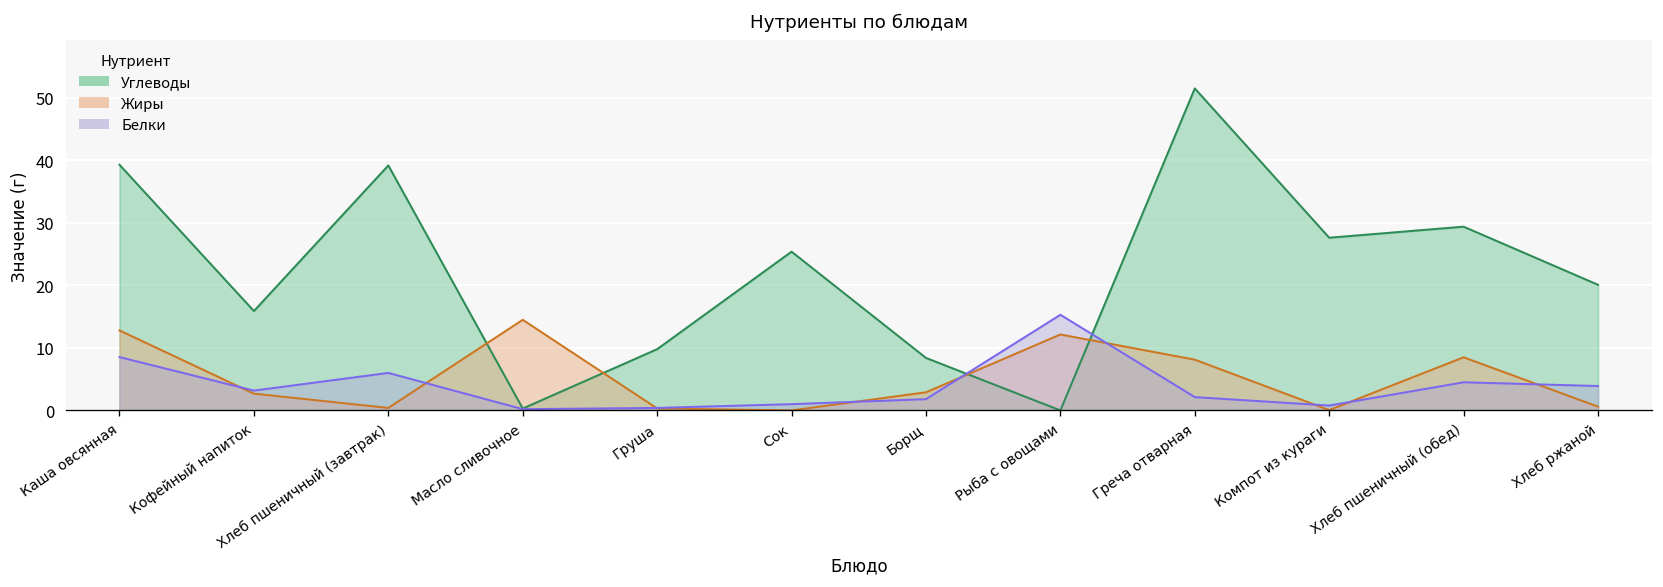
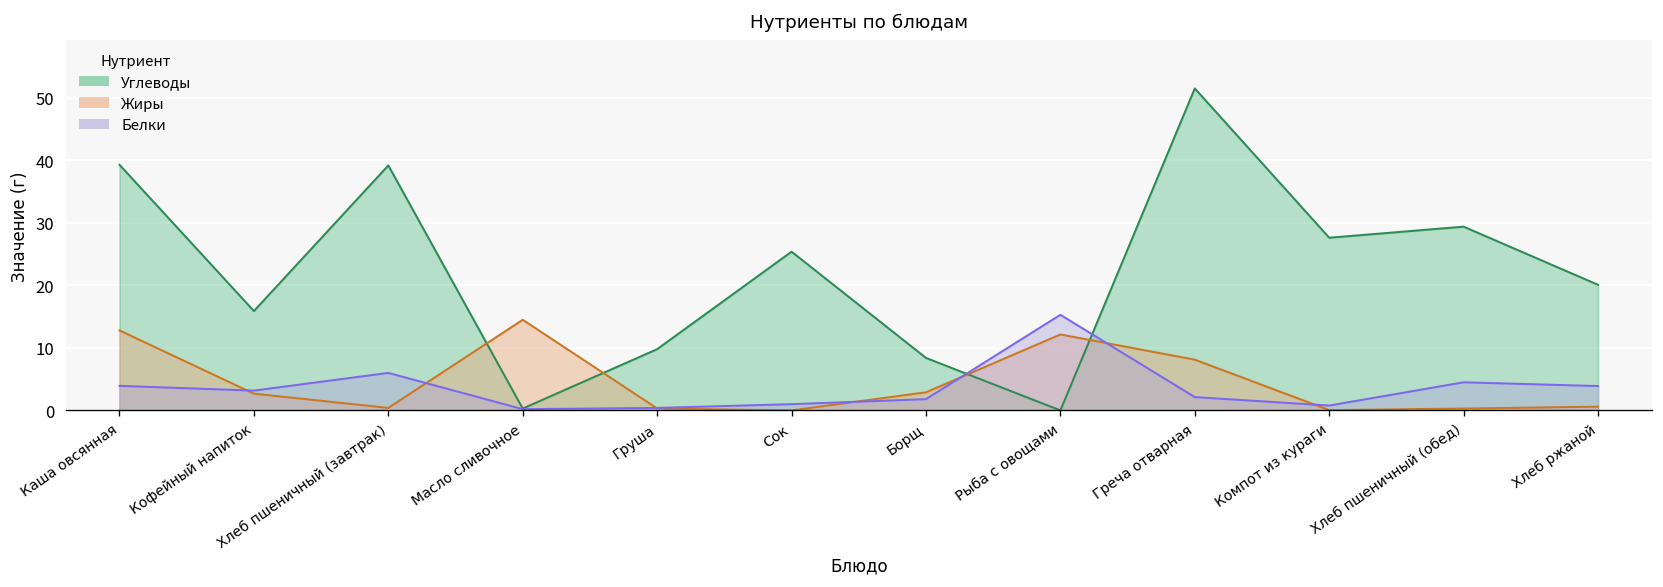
  {
    "Углеводы": {
      "Каша овсянная": 39,
      "Кофейный напиток": 16,
      "Хлеб пшеничный (завтрак)": 39,
      "Груша": 10,
      "Сок": 25,
      "Борщ": 8,
      "Рыба с овощами": 0,
      "Греча отварная": 52,
      "Компот из кураги": 28,
      "Хлеб пшеничный (обед)": 29,
      "Хлеб ржаной": 20
    },
    "Жиры": {
      "Каша овсянная": 13,
      "Кофейный напиток": 3,
      "Хлеб пшеничный (завтрак)": 0,
      "Масло сливочное": 15,
      "Сок": 0,
      "Борщ": 3,
      "Рыба с овощами": 12,
      "Греча отварная": 8,
      "Компот из кураги": 0,
-     "Хлеб пшеничный (обед)": 9,
+     "Хлеб пшеничный (обед)": 0,
      "Хлеб ржаной": 1
    },
    "Белки": {
-     "Каша овсянная": 9,
+     "Каша овсянная": 4,
      "Кофейный напиток": 3,
      "Хлеб пшеничный (завтрак)": 6,
      "Сок": 1,
      "Борщ": 2,
      "Рыба с овощами": 15,
      "Греча отварная": 2,
      "Компот из кураги": 1,
      "Хлеб пшеничный (обед)": 5,
      "Хлеб ржаной": 4
    }
  }
